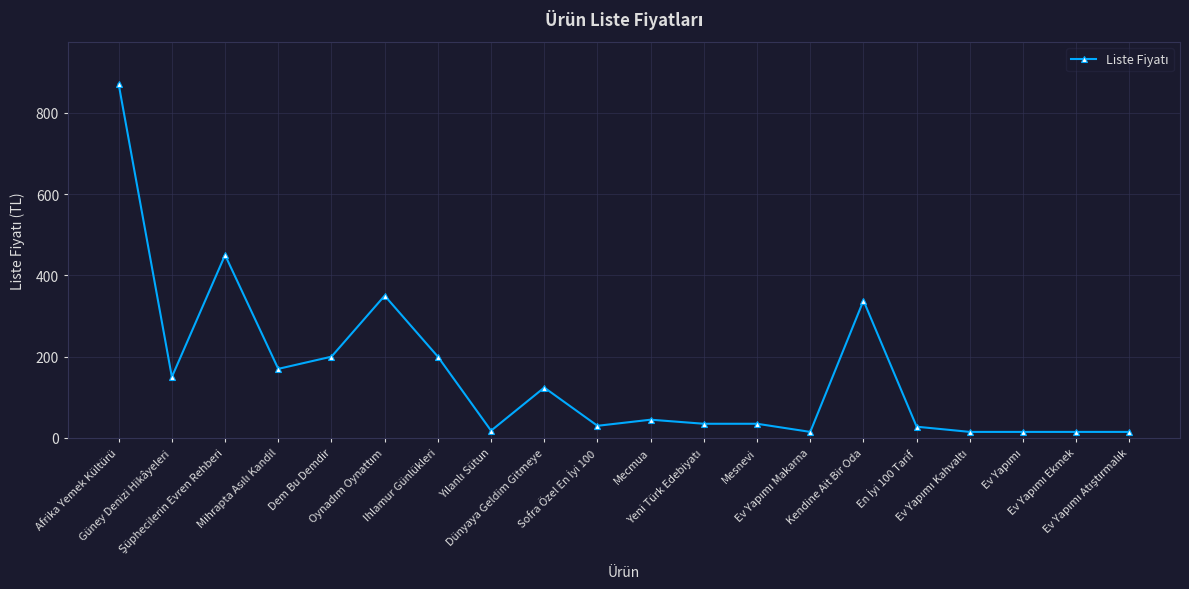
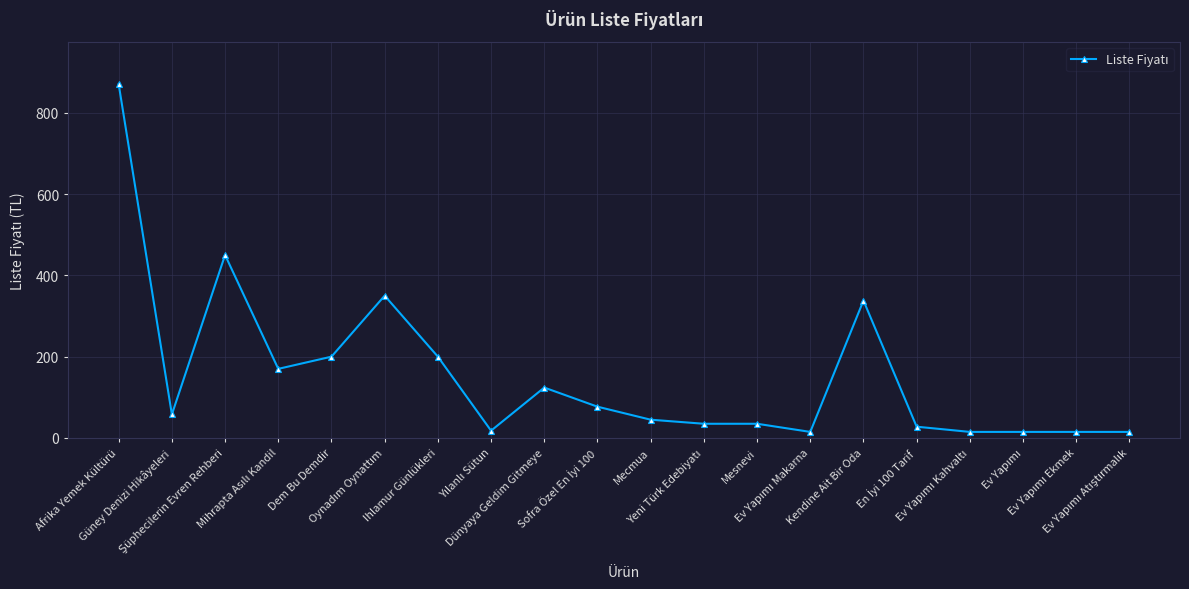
  {
    "Afrika Yemek Kültürü": 870,
-   "Güney Denizi Hikâyeleri": 150,
+   "Güney Denizi Hikâyeleri": 60,
    "Şüphecilerin Evren Rehberi": 450,
    "Mihrapta Asılı Kandil": 170,
    "Dem Bu Demdir": 200,
    "Oynadım Oynattım": 350,
    "Ihlamur Günlükleri": 200,
    "Yılanlı Sütun": 20,
    "Dünyaya Geldim Gitmeye": 120,
-   "Sofra Özel En İyi 100": 30,
+   "Sofra Özel En İyi 100": 80,
    "Mecmua": 50,
    "Yeni Türk Edebiyatı": 40,
    "Mesnevi": 40,
    "Ev Yapımı Makarna": 20,
    "Kendine Ait Bir Oda": 340,
    "En İyi 100 Tarif": 30,
    "Ev Yapımı Kahvaltı": 20,
    "Ev Yapımı": 20,
    "Ev Yapımı Ekmek": 20,
    "Ev Yapımı Atıştırmalık": 20
  }
